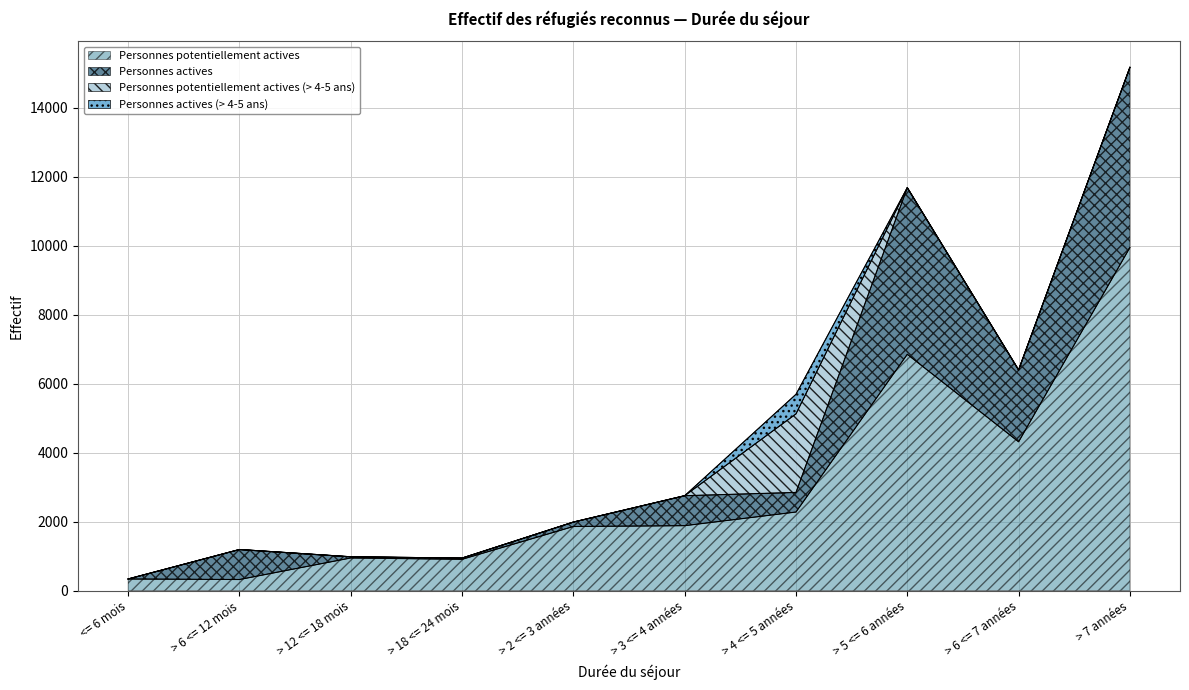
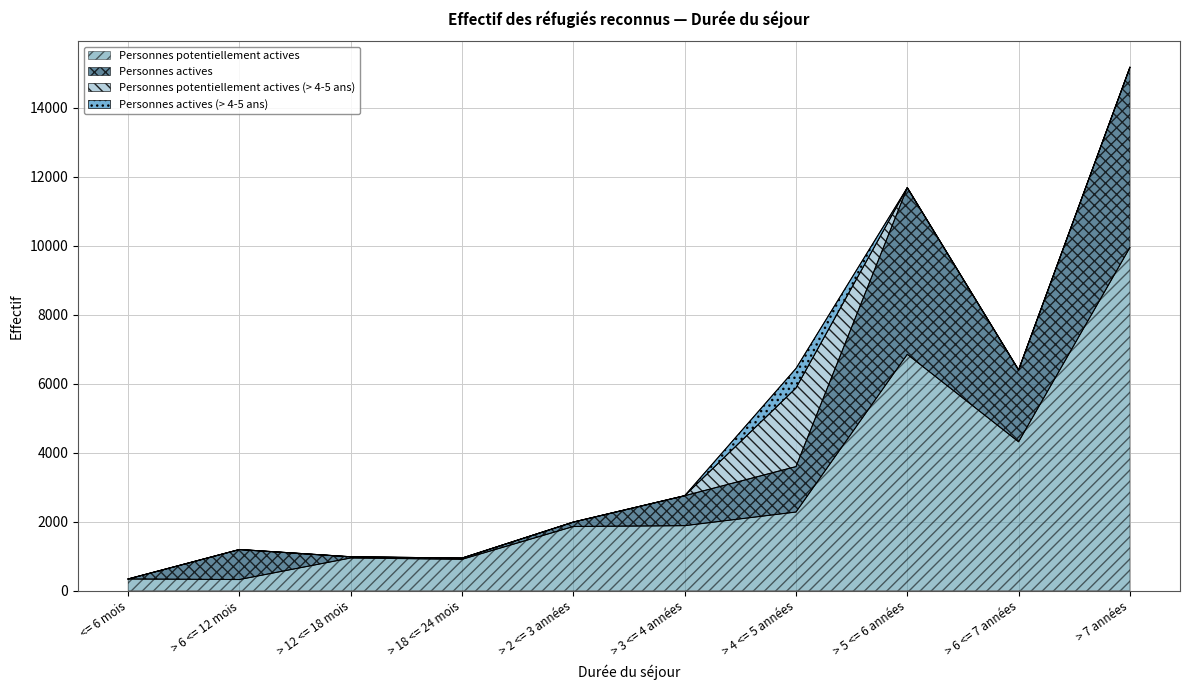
  {
    "Personnes actives": {
-     "> 4 <= 5 années": 600
+     "> 4 <= 5 années": 1300
    },
    "Personnes actives (> 4-5 ans)": {
      "> 4 <= 5 années": 600
    }
  }
